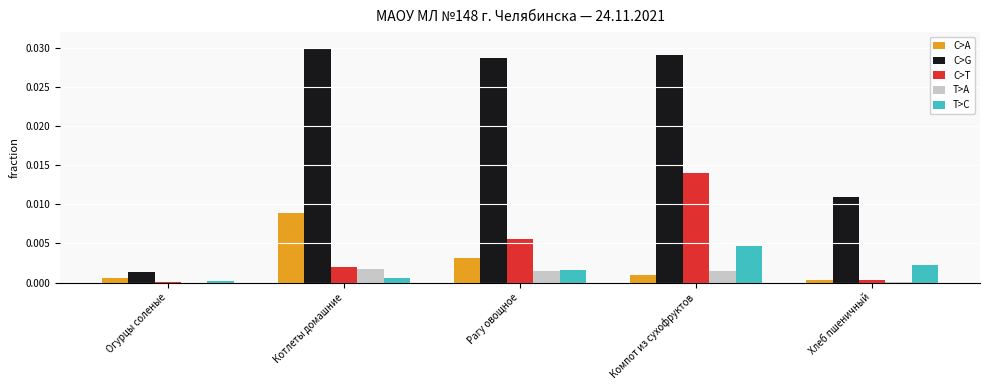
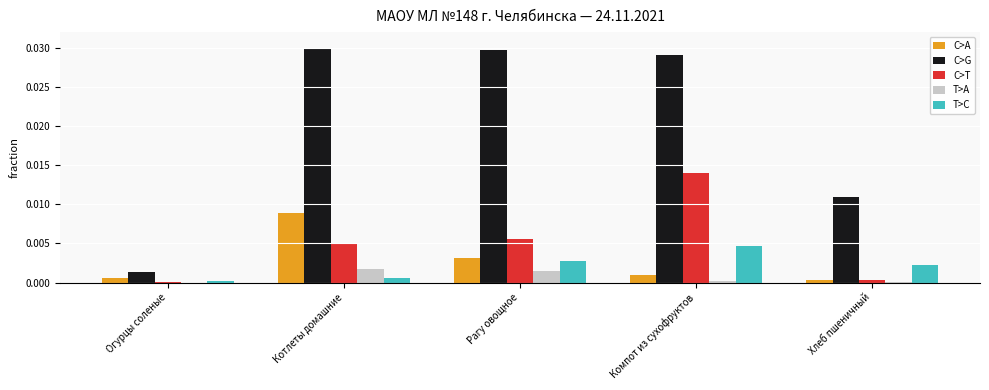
  {
    "C>A": {
      "Огурцы соленые": 0.001,
      "Котлеты домашние": 0.009,
      "Рагу овощное": 0.003,
      "Компот из сухофруктов": 0.001
    },
    "C>G": {
      "Огурцы соленые": 0.001,
      "Котлеты домашние": 0.030,
-     "Рагу овощное": 0.029,
+     "Рагу овощное": 0.030,
      "Компот из сухофруктов": 0.029,
      "Хлеб пшеничный": 0.011
    },
    "C>T": {
-     "Котлеты домашние": 0.002,
+     "Котлеты домашние": 0.005,
      "Рагу овощное": 0.006,
      "Компот из сухофруктов": 0.014,
      "Хлеб пшеничный": 0.000
    },
    "T>A": {
      "Огурцы соленые": 0.000,
      "Котлеты домашние": 0.002,
      "Рагу овощное": 0.002,
-     "Компот из сухофруктов": 0.001
+     "Компот из сухофруктов": 0.000
    },
    "T>C": {
      "Котлеты домашние": 0.001,
-     "Рагу овощное": 0.002,
+     "Рагу овощное": 0.003,
      "Компот из сухофруктов": 0.005,
      "Хлеб пшеничный": 0.002
    }
  }
